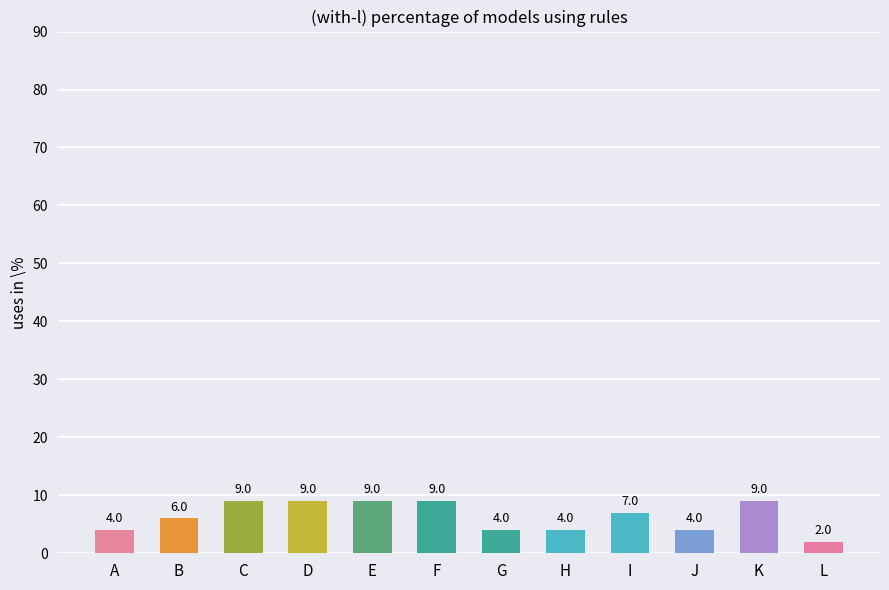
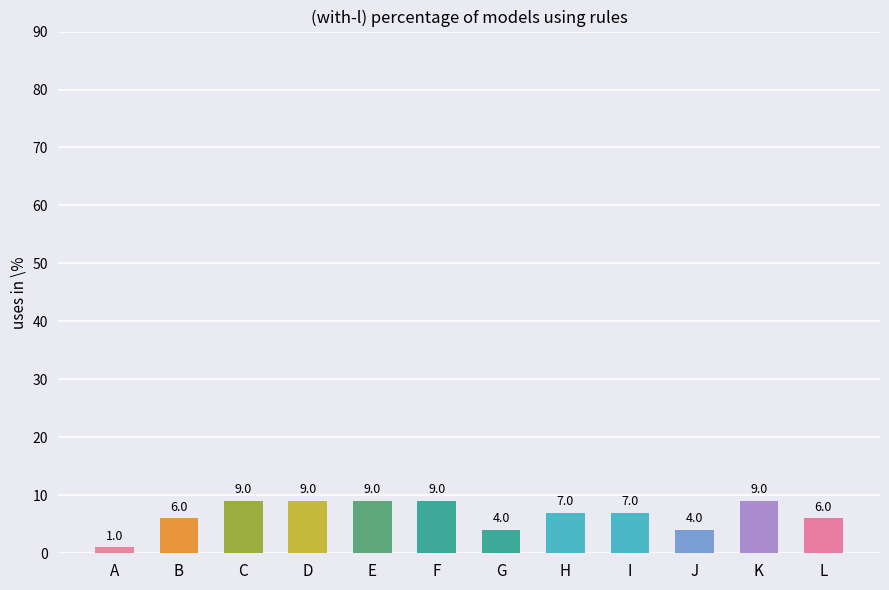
  {
-   "A": 4.0,
+   "A": 1.0,
    "B": 6.0,
    "C": 9.0,
    "D": 9.0,
    "E": 9.0,
    "F": 9.0,
    "G": 4.0,
-   "H": 4.0,
+   "H": 7.0,
    "I": 7.0,
    "J": 4.0,
    "K": 9.0,
-   "L": 2.0
+   "L": 6.0
  }
